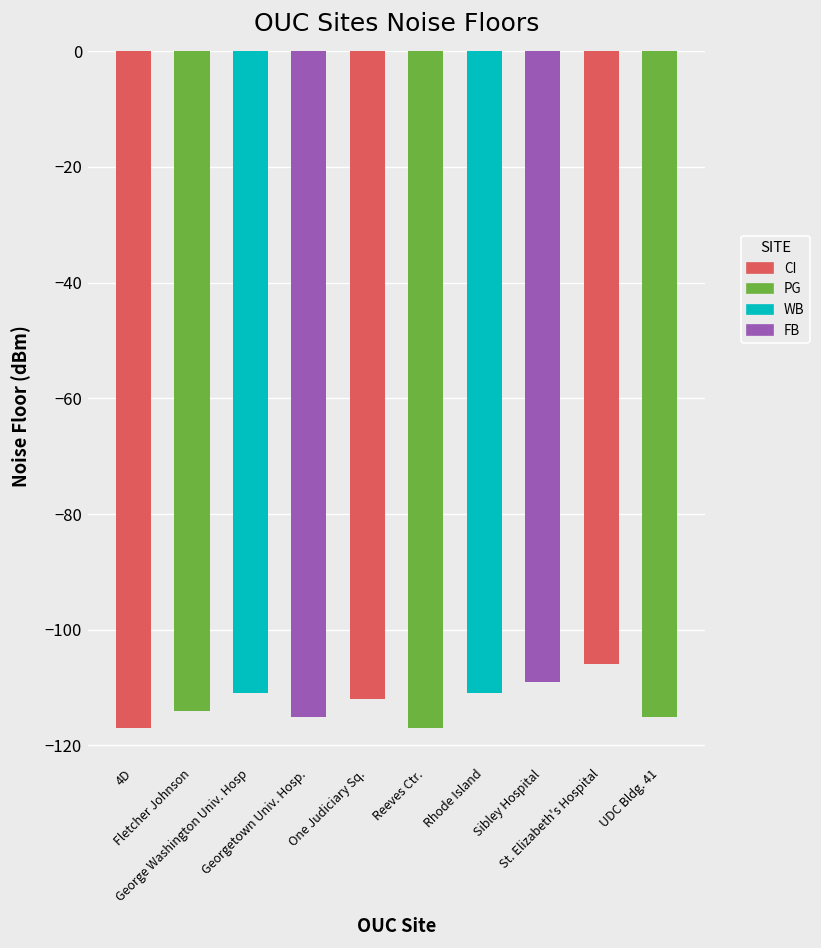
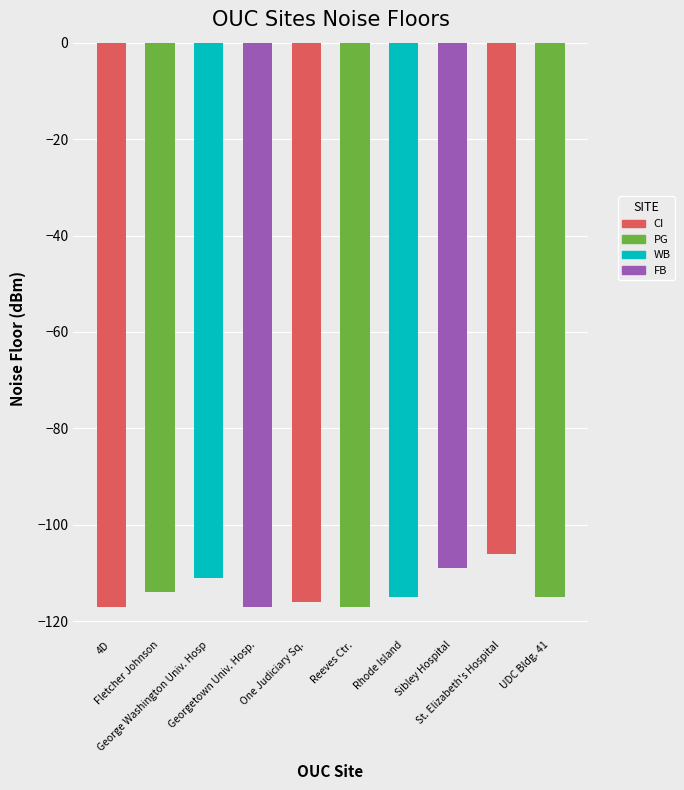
  {
    "4D": -117,
    "Fletcher Johnson": -114,
    "George Washington Univ. Hosp": -111,
-   "Georgetown Univ. Hosp.": -115,
-   "One Judiciary Sq.": -112,
+   "Georgetown Univ. Hosp.": -117,
+   "One Judiciary Sq.": -116,
    "Reeves Ctr.": -117,
-   "Rhode Island": -111,
+   "Rhode Island": -115,
    "Sibley Hospital": -109,
    "St. Elizabeth's Hospital": -106,
    "UDC Bldg. 41": -115
  }
